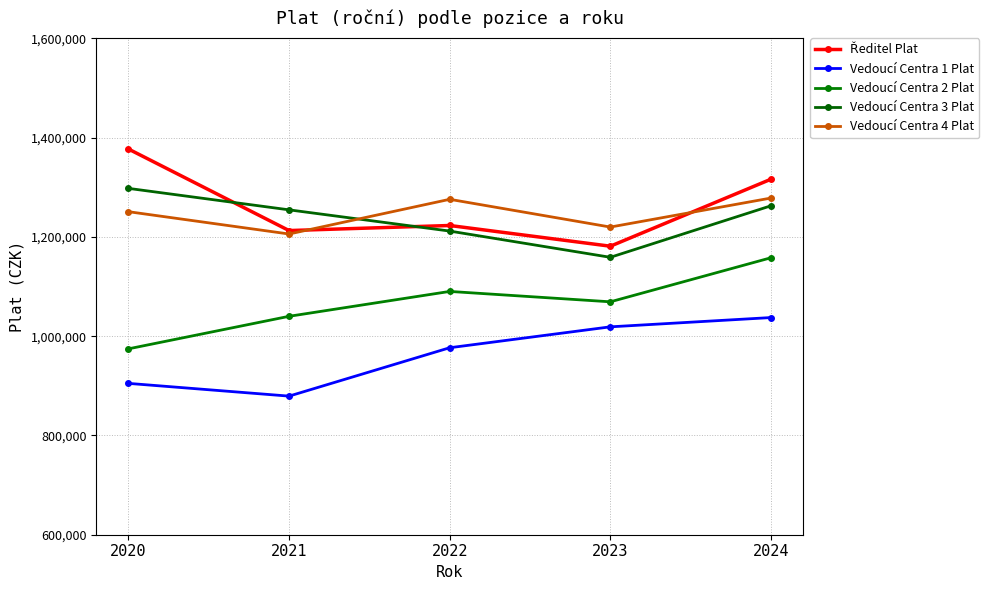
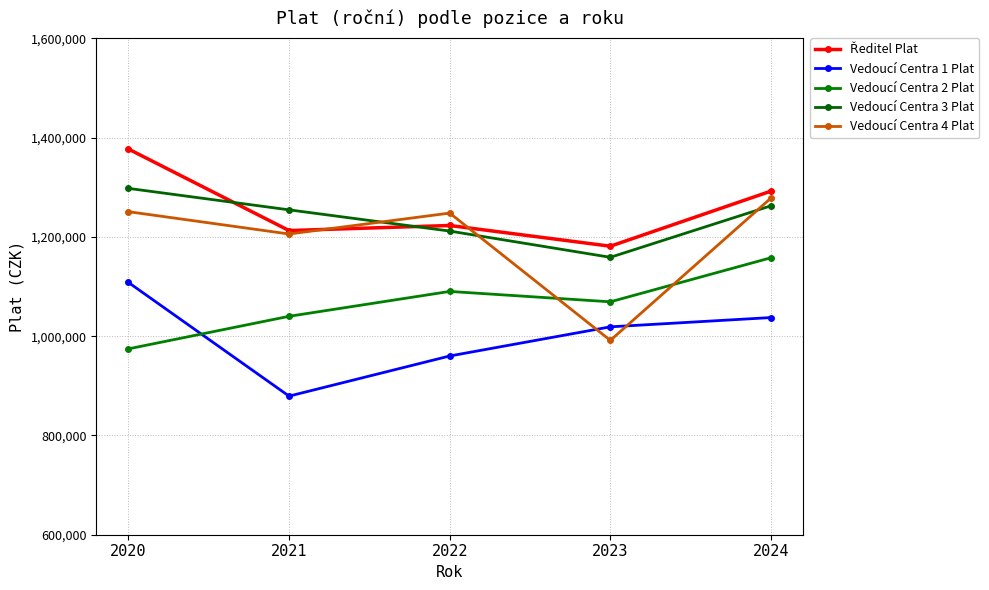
  {
    "Ředitel Plat": {
      "2020": "1,380,000",
      "2021": "1,210,000",
      "2022": "1,220,000",
      "2023": "1,180,000",
-     "2024": "1,320,000"
+     "2024": "1,290,000"
    },
    "Vedoucí Centra 1 Plat": {
-     "2020": "900,000",
+     "2020": "1,110,000",
      "2021": "880,000",
-     "2022": "980,000",
+     "2022": "960,000",
      "2023": "1,020,000",
      "2024": "1,040,000"
    },
    "Vedoucí Centra 4 Plat": {
      "2020": "1,250,000",
      "2021": "1,210,000",
-     "2022": "1,280,000",
-     "2023": "1,220,000",
+     "2022": "1,250,000",
+     "2023": "990,000",
      "2024": "1,280,000"
    }
  }
